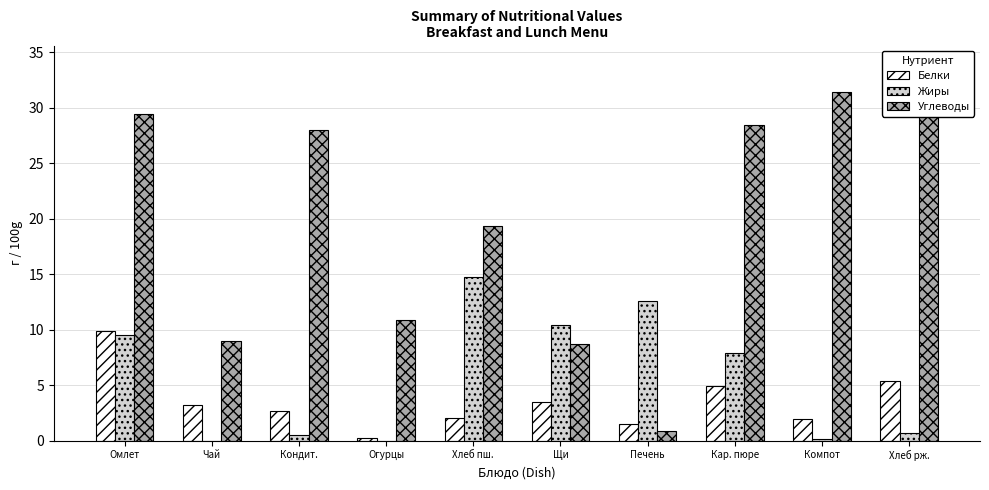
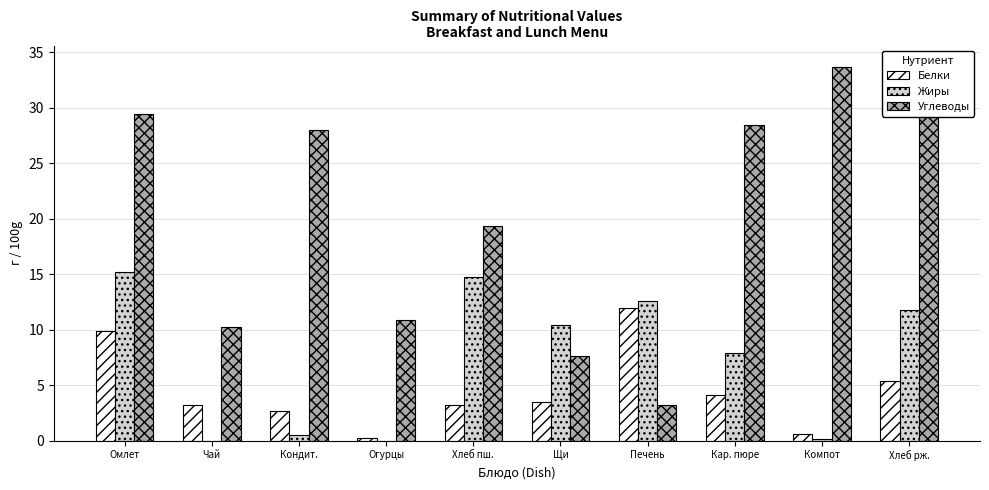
  {
    "Белки": {
      "Омлет": 9.9,
      "Чай": 3.2,
      "Кондит.": 2.7,
-     "Хлеб пш.": 2.0,
+     "Хлеб пш.": 3.2,
      "Щи": 3.5,
-     "Печень": 1.5,
-     "Кар. пюре": 4.9,
-     "Компот": 1.9,
+     "Печень": 11.9,
+     "Кар. пюре": 4.1,
+     "Компот": 0.6,
      "Хлеб рж.": 5.4
    },
    "Жиры": {
-     "Омлет": 9.5,
+     "Омлет": 15.2,
      "Чай": 0.0,
      "Кондит.": 0.5,
      "Огурцы": 0.0,
      "Хлеб пш.": 14.7,
      "Щи": 10.4,
      "Печень": 12.6,
      "Кар. пюре": 7.9,
-     "Хлеб рж.": 0.7
+     "Хлеб рж.": 11.8
    },
    "Углеводы": {
      "Омлет": 29.4,
-     "Чай": 9.0,
+     "Чай": 10.2,
      "Кондит.": 28.0,
      "Огурцы": 10.9,
      "Хлеб пш.": 19.3,
-     "Щи": 8.7,
-     "Печень": 0.9,
+     "Щи": 7.6,
+     "Печень": 3.2,
      "Кар. пюре": 28.4,
-     "Компот": 31.4
+     "Компот": 33.7
    }
  }
